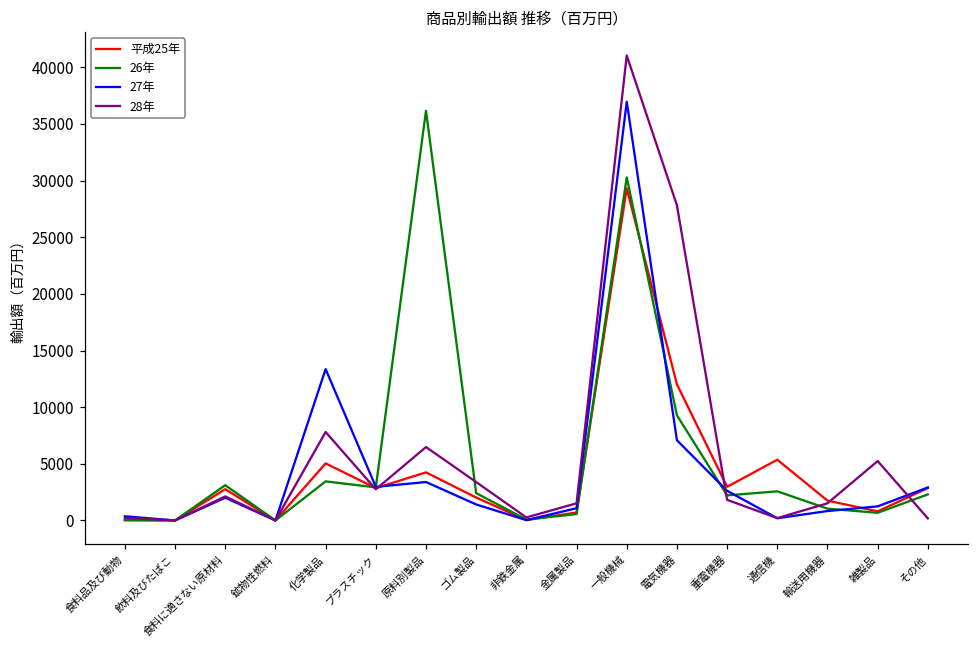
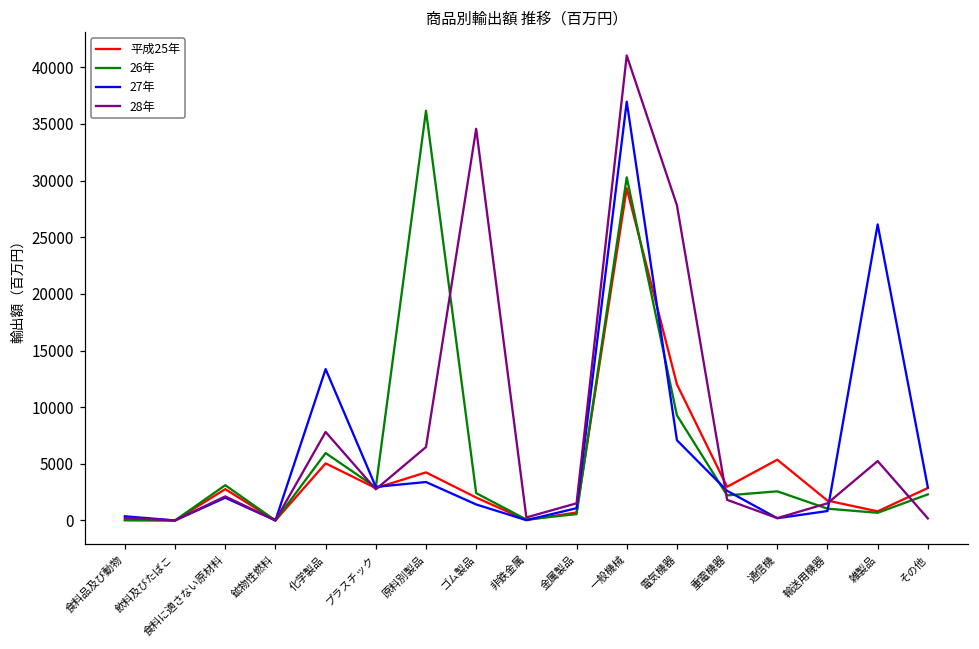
  {
    "平成25年": {
      "食料に適さない原材料": 2800,
      "化学製品": 5000,
      "原料別製品": 4200,
      "ゴム製品": 2000,
      "一般機械": 29300,
      "電気機器": 12000,
      "重電機器": 3000,
      "通信機": 5400
    },
    "26年": {
      "食料に適さない原材料": 3100,
-     "化学製品": 3500,
+     "化学製品": 6000,
      "原料別製品": 36200,
      "ゴム製品": 2400,
      "一般機械": 30300,
      "電気機器": 9300,
      "重電機器": 2200,
      "通信機": 2600,
      "その他": 2300
    },
    "27年": {
      "化学製品": 13400,
      "原料別製品": 3400,
      "ゴム製品": 1400,
      "金属製品": 1100,
      "一般機械": 37000,
      "電気機器": 7100,
      "重電機器": 2600,
-     "雑製品": 1200
+     "雑製品": 26100
    },
    "28年": {
      "化学製品": 7800,
      "原料別製品": 6500,
-     "ゴム製品": 3400,
+     "ゴム製品": 34600,
      "金属製品": 1500,
      "一般機械": 41000,
      "電気機器": 27800,
      "重電機器": 1800,
      "雑製品": 5200,
      "その他": 200
    }
  }
